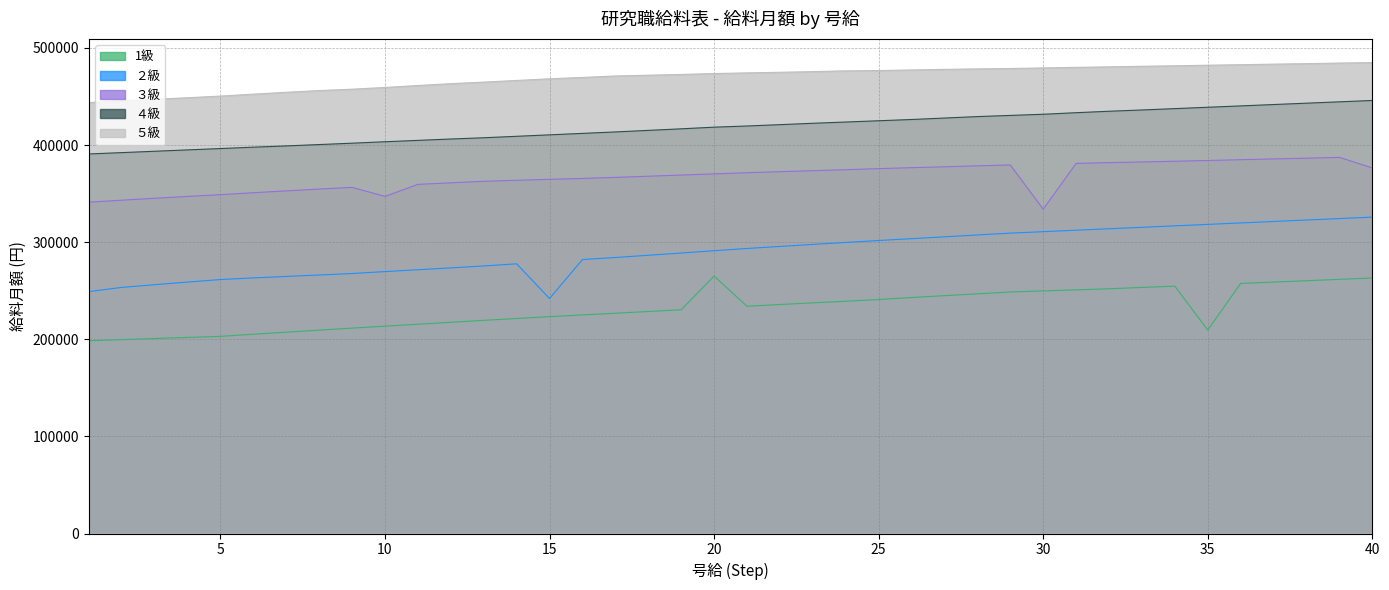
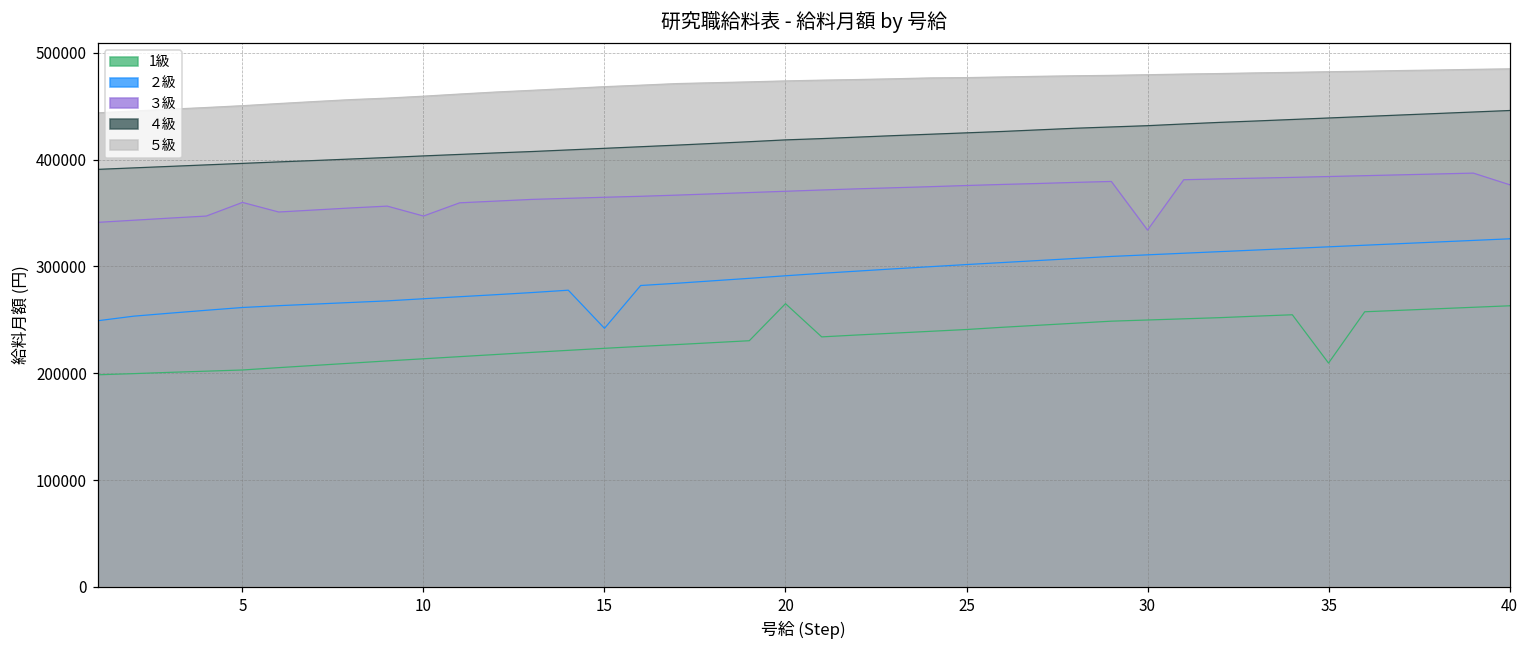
  {
    "1級": {
      "5": 200000,
      "10": 210000,
      "15": 220000,
      "20": 270000,
      "25": 240000,
      "30": 250000,
      "35": 210000,
      "40": 260000
    },
    "２級": {
      "5": 260000,
      "10": 270000,
      "15": 240000,
      "20": 290000,
      "25": 300000,
      "30": 310000,
      "35": 320000,
      "40": 330000
    },
    "３級": {
-     "5": 350000,
+     "5": 360000,
      "10": 350000,
      "15": 360000,
      "20": 370000,
      "25": 380000,
      "30": 330000,
      "35": 380000,
      "40": 380000
    },
    "４級": {
      "5": 400000,
      "10": 400000,
      "15": 410000,
      "20": 420000,
      "25": 430000,
      "30": 430000,
      "35": 440000,
      "40": 450000
    },
    "５級": {
      "5": 450000,
      "10": 460000,
      "15": 470000,
      "20": 470000,
      "25": 480000,
      "30": 480000,
      "35": 480000,
      "40": 480000
    }
  }
